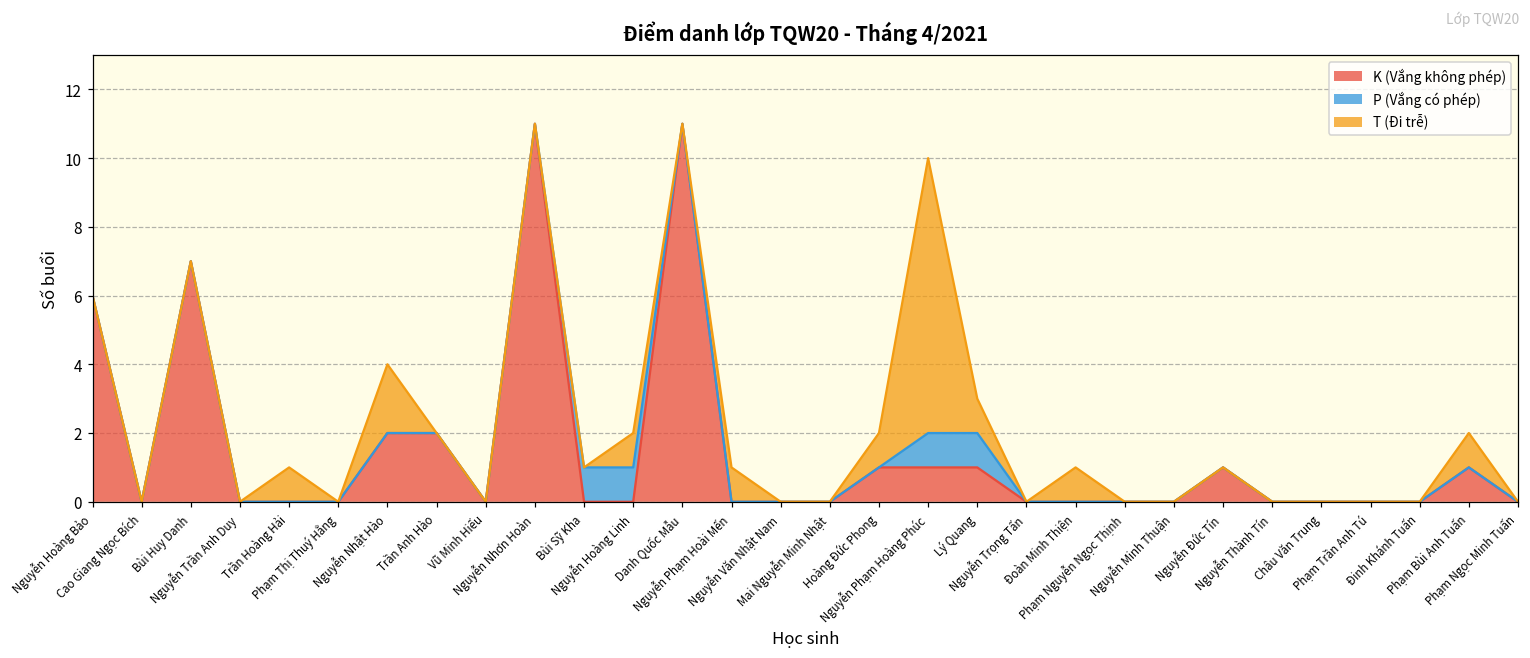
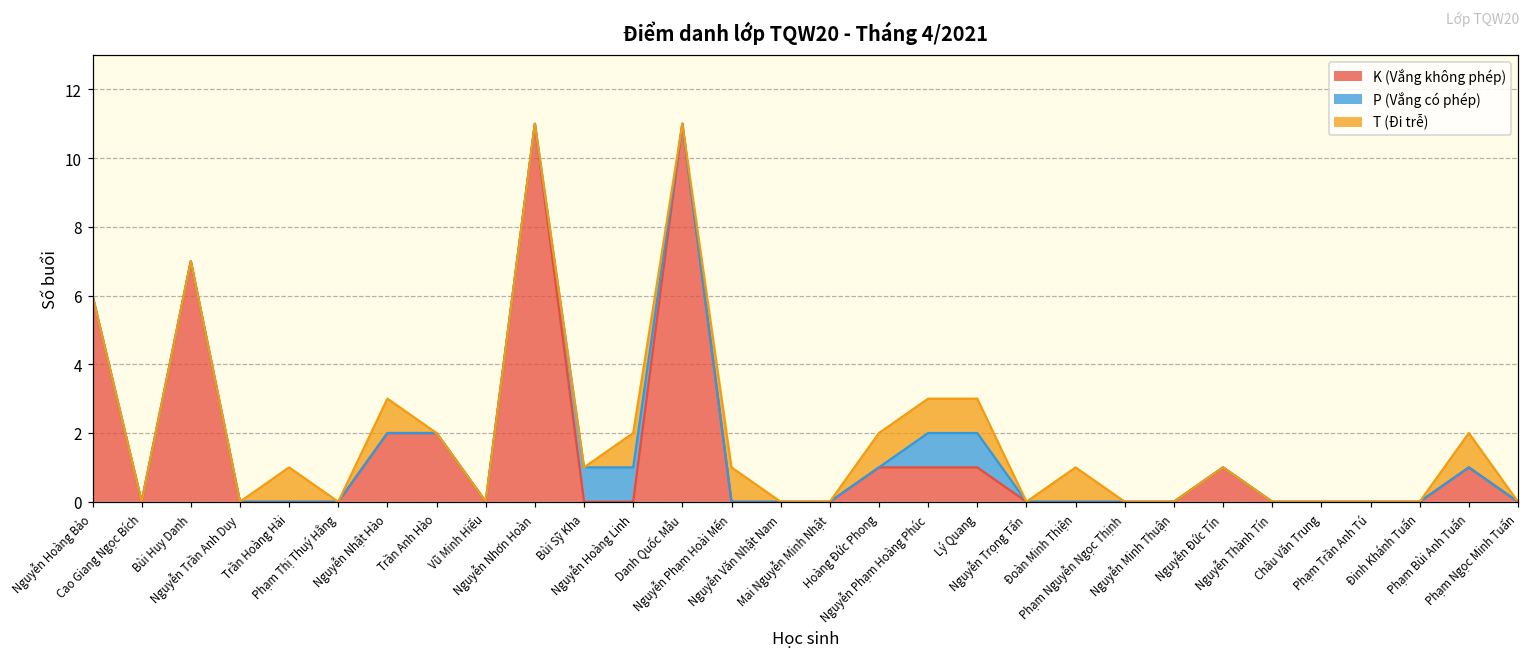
  {
    "K (Vắng không phép)": {
      "Bùi Sỹ Kha": 0,
      "Nguyễn Hoàng Linh": 0,
      "Nguyễn Phạm Hoàng Phúc": 1,
      "Lý Quang": 1
    },
    "P (Vắng có phép)": {
      "Nguyễn Hoàng Linh": 1,
      "Nguyễn Phạm Hoàng Phúc": 2,
      "Lý Quang": 2
    },
    "T (Đi trễ)": {
      "Trần Hoàng Hải": 1,
-     "Nguyễn Nhật Hào": 2,
+     "Nguyễn Nhật Hào": 1,
      "Nguyễn Hoàng Linh": 1,
      "Nguyễn Phạm Hoài Mến": 1,
      "Hoàng Đức Phong": 1,
-     "Nguyễn Phạm Hoàng Phúc": 8,
+     "Nguyễn Phạm Hoàng Phúc": 1,
      "Lý Quang": 1,
      "Đoàn Minh Thiện": 1,
      "Phạm Bùi Anh Tuấn": 1
    }
  }
